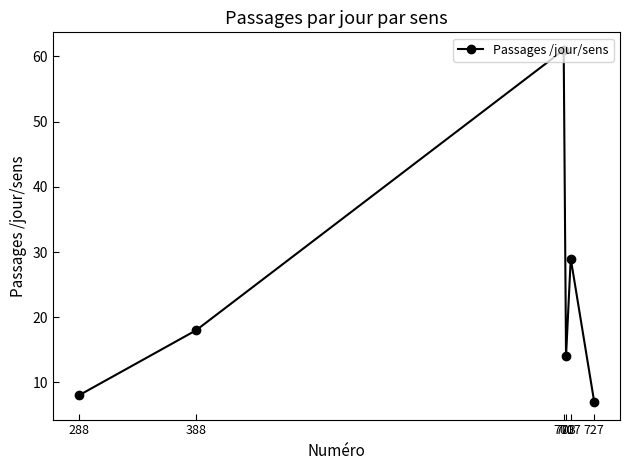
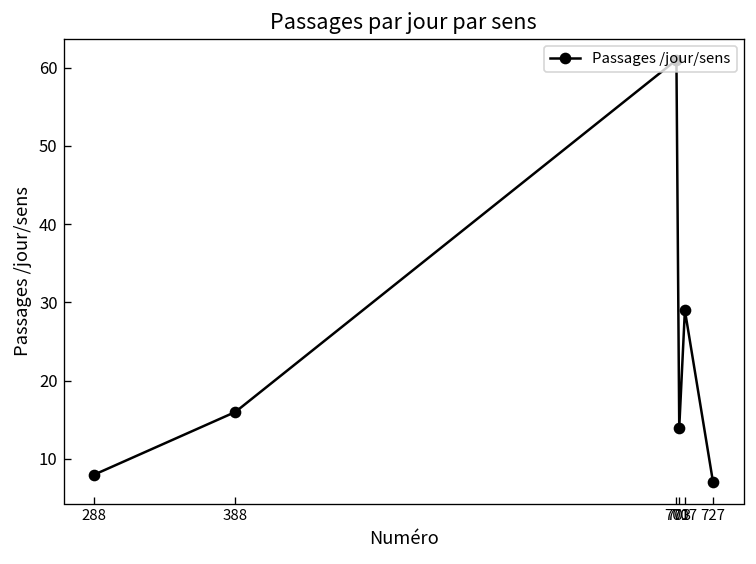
  {
    "288": 8,
-   "388": 18,
+   "388": 16,
    "727": 7
  }
